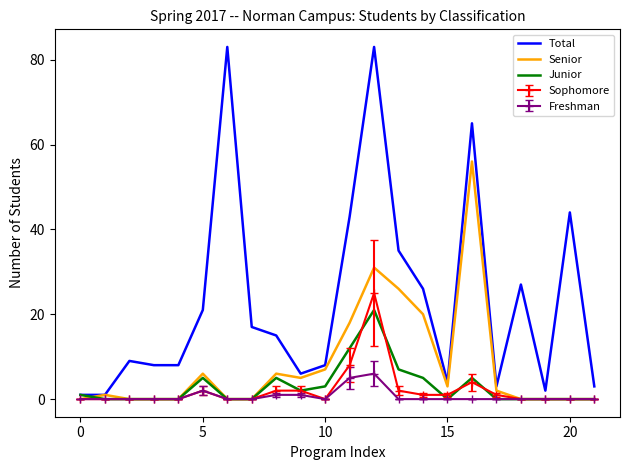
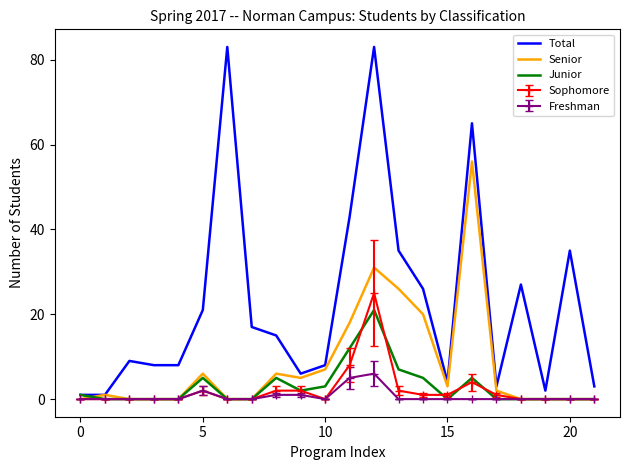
  {
    "Total": {
      "5": 21,
      "10": 8,
      "15": 4,
-     "20": 44
+     "20": 35
    },
    "Senior": {
      "5": 6,
      "10": 7,
      "15": 3
    },
    "Junior": {
      "5": 5,
      "10": 3
    }
  }
